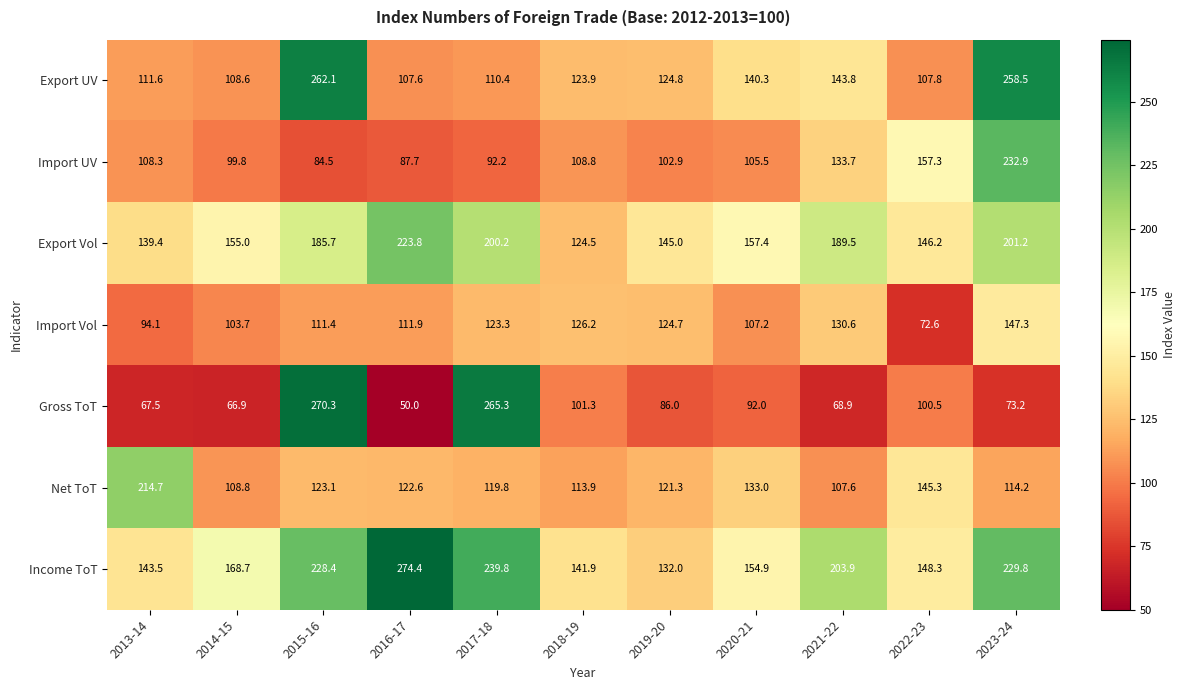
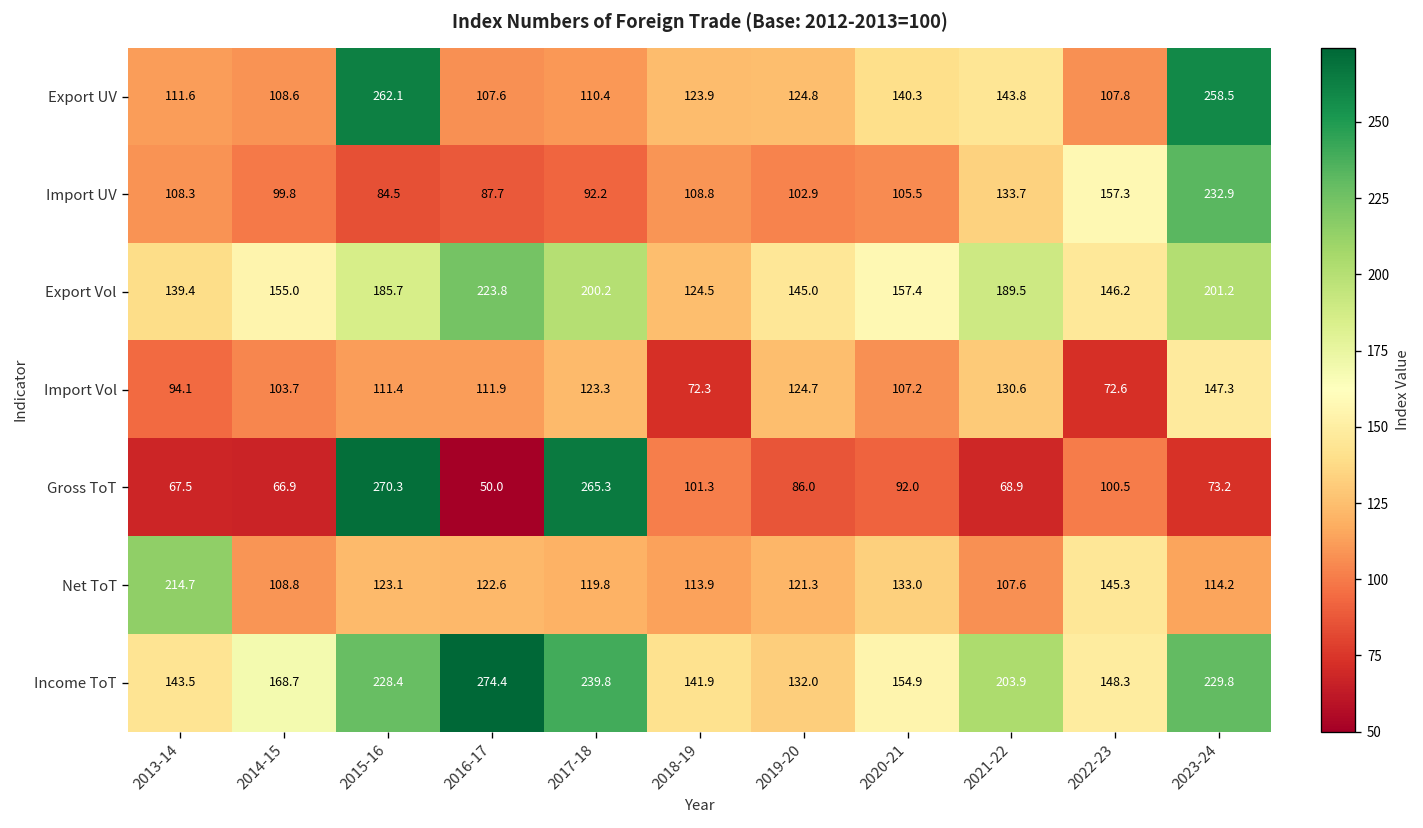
  {
    "Export UV": {
      "2013-14": 111.6,
      "2014-15": 108.6,
      "2015-16": 262.1,
      "2016-17": 107.6,
      "2017-18": 110.4,
      "2018-19": 123.9,
      "2019-20": 124.8,
      "2020-21": 140.3,
      "2021-22": 143.8,
      "2022-23": 107.8,
      "2023-24": 258.5
    },
    "Import UV": {
      "2013-14": 108.3,
      "2014-15": 99.8,
      "2015-16": 84.5,
      "2016-17": 87.7,
      "2017-18": 92.2,
      "2018-19": 108.8,
      "2019-20": 102.9,
      "2020-21": 105.5,
      "2021-22": 133.7,
      "2022-23": 157.3,
      "2023-24": 232.9
    },
    "Export Vol": {
      "2013-14": 139.4,
      "2014-15": 155.0,
      "2015-16": 185.7,
      "2016-17": 223.8,
      "2017-18": 200.2,
      "2018-19": 124.5,
      "2019-20": 145.0,
      "2020-21": 157.4,
      "2021-22": 189.5,
      "2022-23": 146.2,
      "2023-24": 201.2
    },
    "Import Vol": {
      "2013-14": 94.1,
      "2014-15": 103.7,
      "2015-16": 111.4,
      "2016-17": 111.9,
      "2017-18": 123.3,
-     "2018-19": 126.2,
+     "2018-19": 72.3,
      "2019-20": 124.7,
      "2020-21": 107.2,
      "2021-22": 130.6,
      "2022-23": 72.6,
      "2023-24": 147.3
    },
    "Gross ToT": {
      "2013-14": 67.5,
      "2014-15": 66.9,
      "2015-16": 270.3,
      "2016-17": 50.0,
      "2017-18": 265.3,
      "2018-19": 101.3,
      "2019-20": 86.0,
      "2020-21": 92.0,
      "2021-22": 68.9,
      "2022-23": 100.5,
      "2023-24": 73.2
    },
    "Net ToT": {
      "2013-14": 214.7,
      "2014-15": 108.8,
      "2015-16": 123.1,
      "2016-17": 122.6,
      "2017-18": 119.8,
      "2018-19": 113.9,
      "2019-20": 121.3,
      "2020-21": 133.0,
      "2021-22": 107.6,
      "2022-23": 145.3,
      "2023-24": 114.2
    },
    "Income ToT": {
      "2013-14": 143.5,
      "2014-15": 168.7,
      "2015-16": 228.4,
      "2016-17": 274.4,
      "2017-18": 239.8,
      "2018-19": 141.9,
      "2019-20": 132.0,
      "2020-21": 154.9,
      "2021-22": 203.9,
      "2022-23": 148.3,
      "2023-24": 229.8
    }
  }
